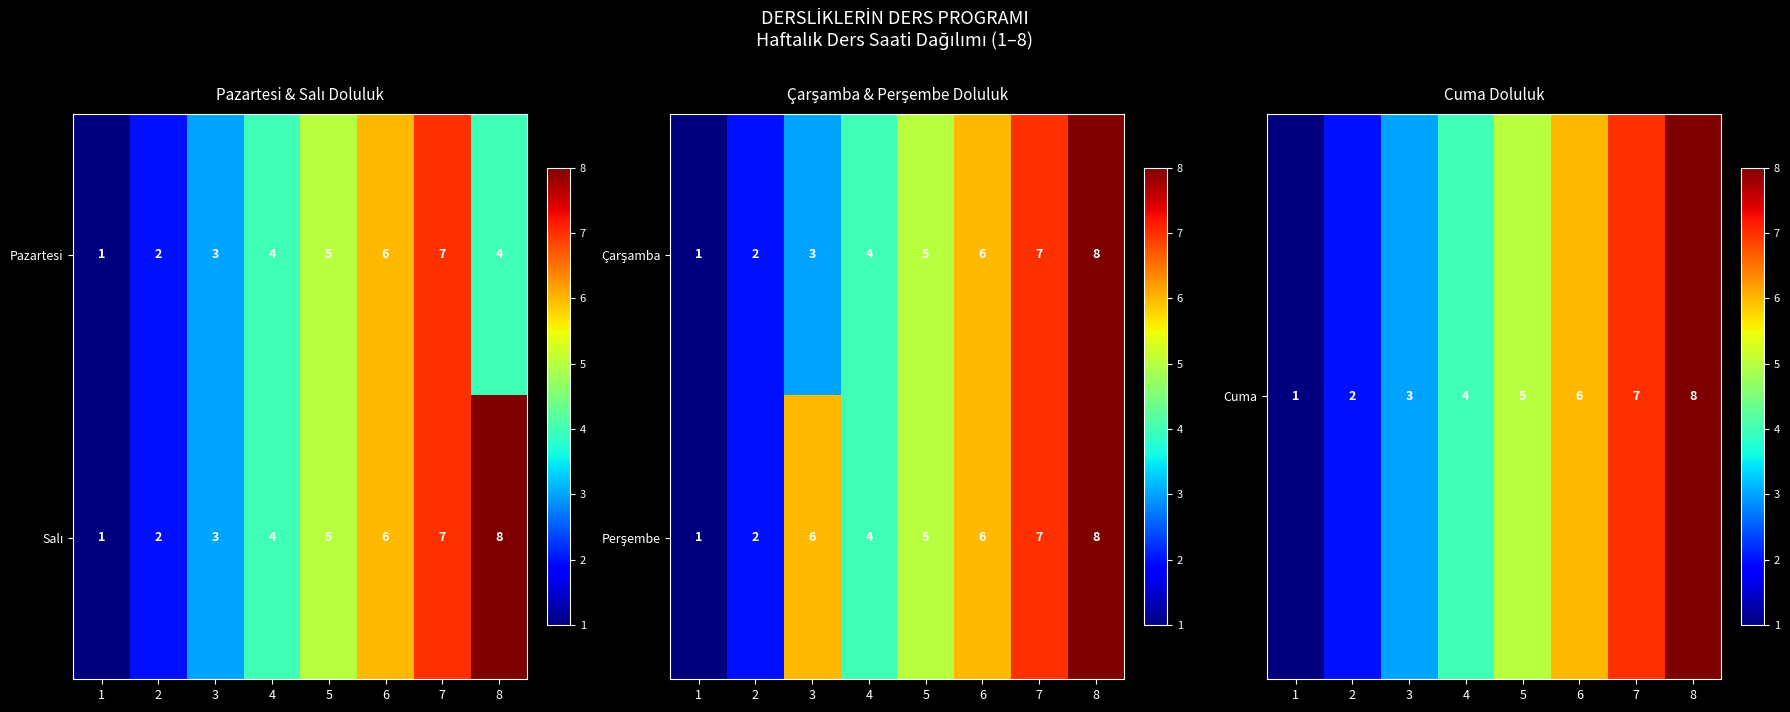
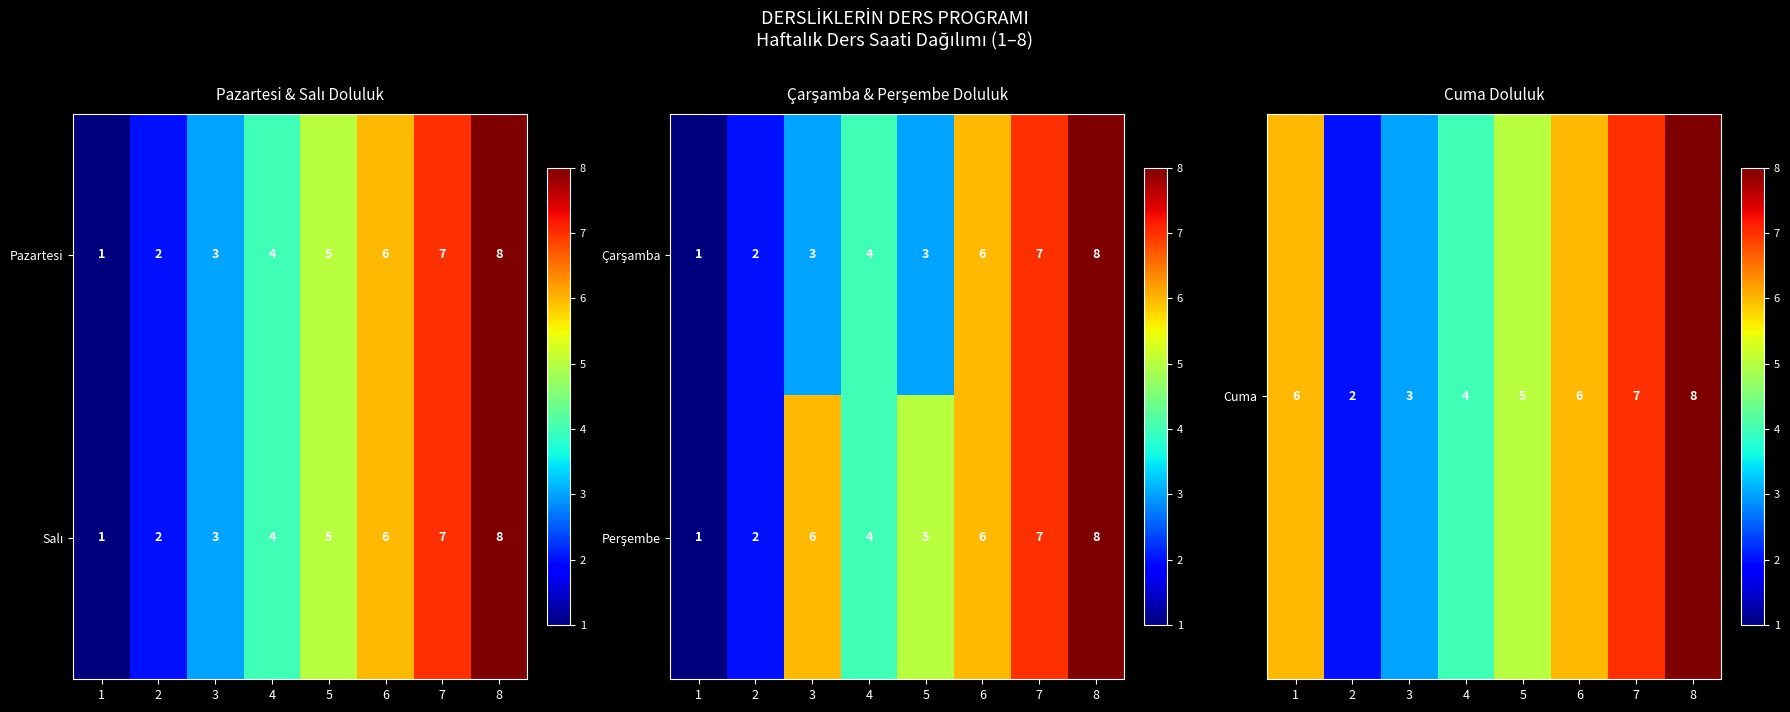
  {
    "Pazartesi & Salı Doluluk": {
      "Pazartesi": {
        "1": 1,
        "2": 2,
        "3": 3,
        "4": 4,
        "5": 5,
        "6": 6,
        "7": 7,
-       "8": 4
+       "8": 8
      },
      "Salı": {
        "1": 1,
        "2": 2,
        "3": 3,
        "4": 4,
        "5": 5,
        "6": 6,
        "7": 7,
        "8": 8
      }
    },
    "Çarşamba & Perşembe Doluluk": {
      "Çarşamba": {
        "1": 1,
        "2": 2,
        "3": 3,
        "4": 4,
-       "5": 5,
+       "5": 3,
        "6": 6,
        "7": 7,
        "8": 8
      },
      "Perşembe": {
        "1": 1,
        "2": 2,
        "3": 6,
        "4": 4,
        "5": 5,
        "6": 6,
        "7": 7,
        "8": 8
      }
    },
    "Cuma Doluluk": {
      "Cuma": {
-       "1": 1,
+       "1": 6,
        "2": 2,
        "3": 3,
        "4": 4,
        "5": 5,
        "6": 6,
        "7": 7,
        "8": 8
      }
    }
  }
